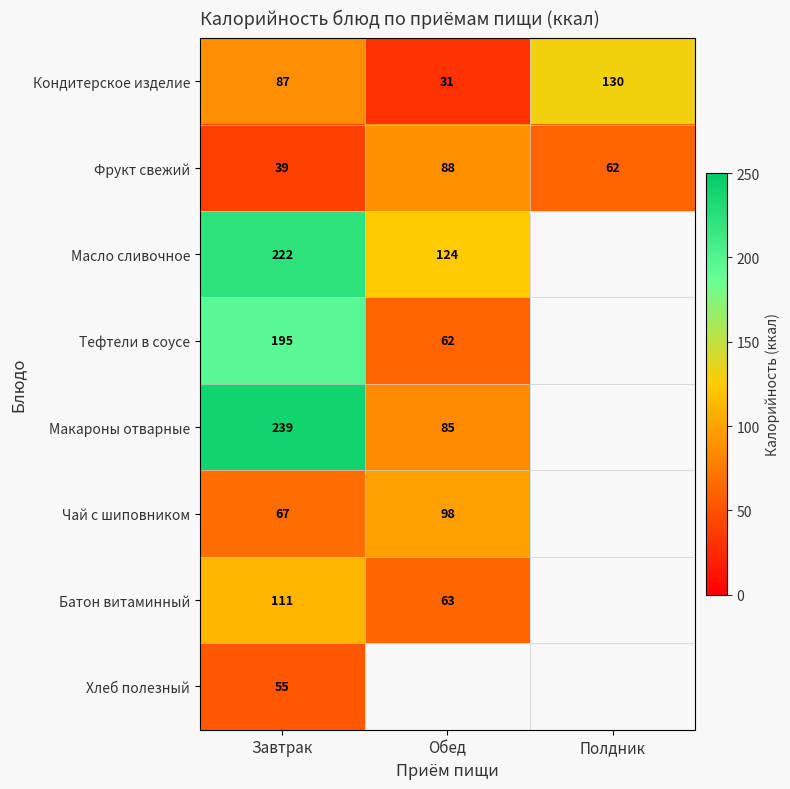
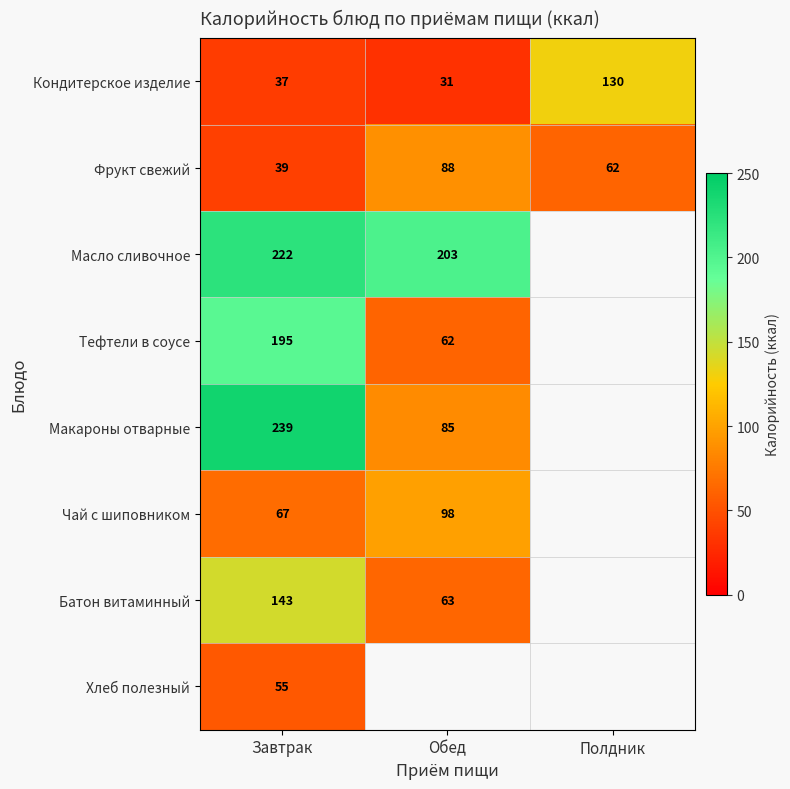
  {
    "Кондитерское изделие": {
-     "Завтрак": 87,
+     "Завтрак": 37,
      "Обед": 31,
      "Полдник": 130
    },
    "Фрукт свежий": {
      "Завтрак": 39,
      "Обед": 88,
      "Полдник": 62
    },
    "Масло сливочное": {
      "Завтрак": 222,
-     "Обед": 124
+     "Обед": 203
    },
    "Тефтели в соусе": {
      "Завтрак": 195,
      "Обед": 62
    },
    "Макароны отварные": {
      "Завтрак": 239,
      "Обед": 85
    },
    "Чай с шиповником": {
      "Завтрак": 67,
      "Обед": 98
    },
    "Батон витаминный": {
-     "Завтрак": 111,
+     "Завтрак": 143,
      "Обед": 63
    },
    "Хлеб полезный": {
      "Завтрак": 55
    }
  }
